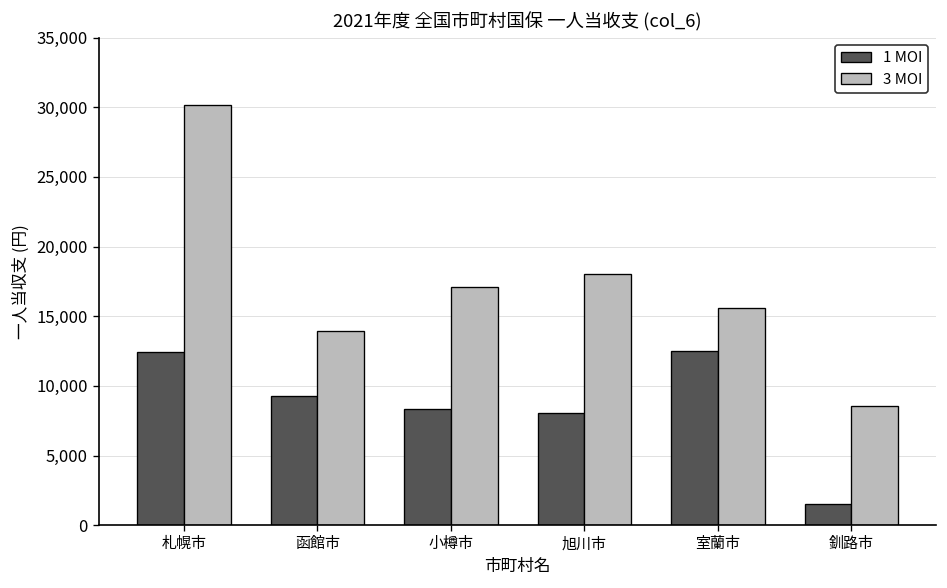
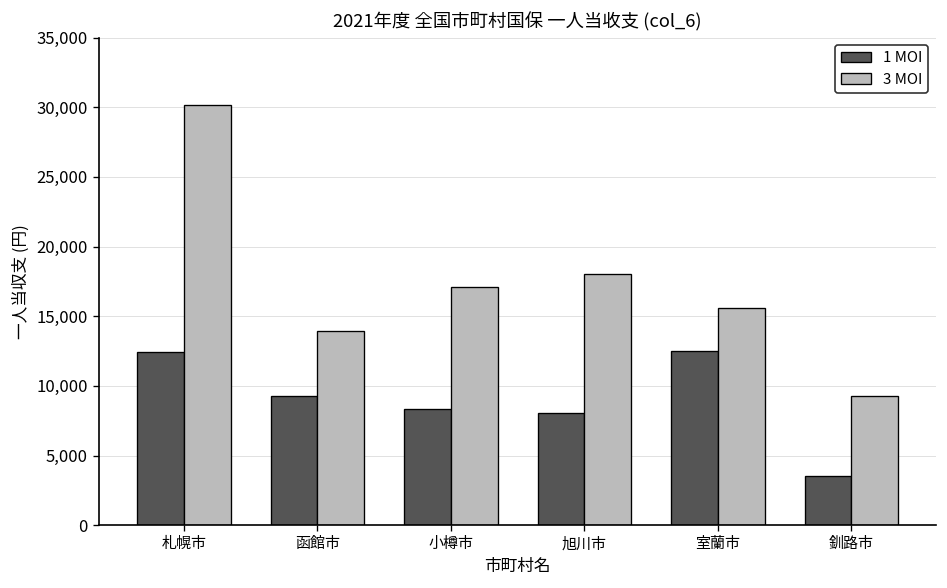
  {
    "1 MOI": {
      "札幌市": "12,400",
      "函館市": "9,300",
      "小樽市": "8,400",
      "旭川市": "8,100",
      "室蘭市": "12,500",
-     "釧路市": "1,500"
+     "釧路市": "3,500"
    },
    "3 MOI": {
      "札幌市": "30,100",
      "函館市": "14,000",
      "小樽市": "17,100",
      "旭川市": "18,000",
      "室蘭市": "15,600",
-     "釧路市": "8,600"
+     "釧路市": "9,300"
    }
  }
